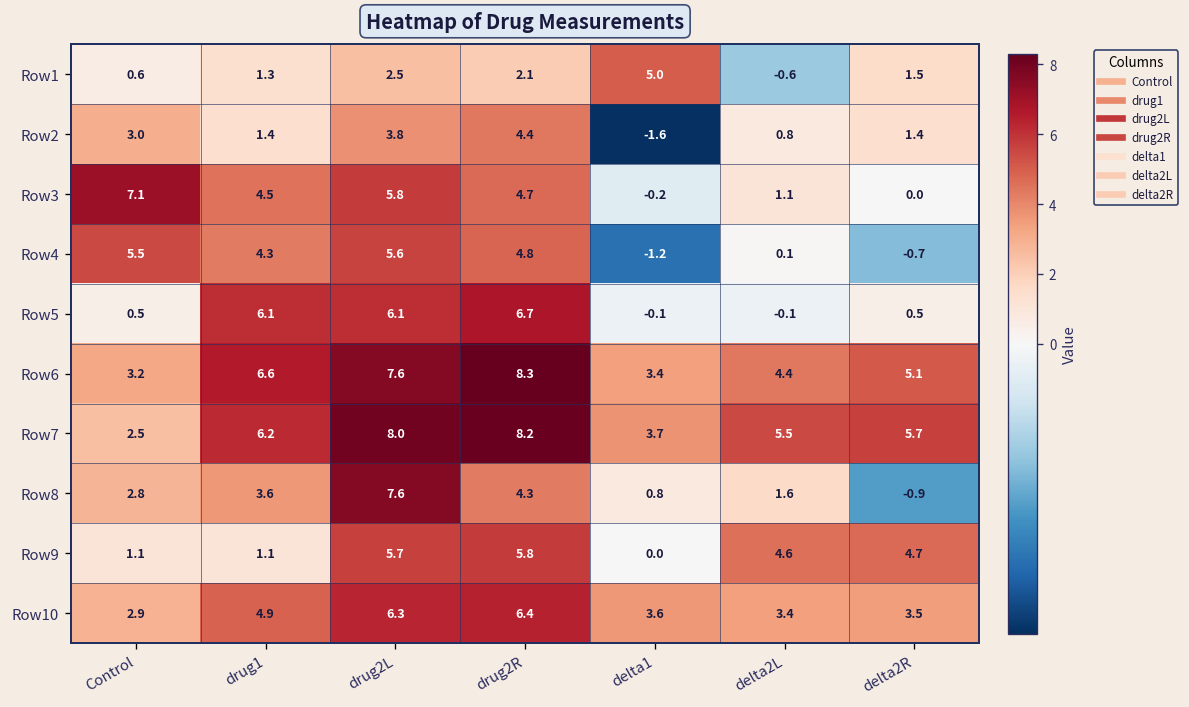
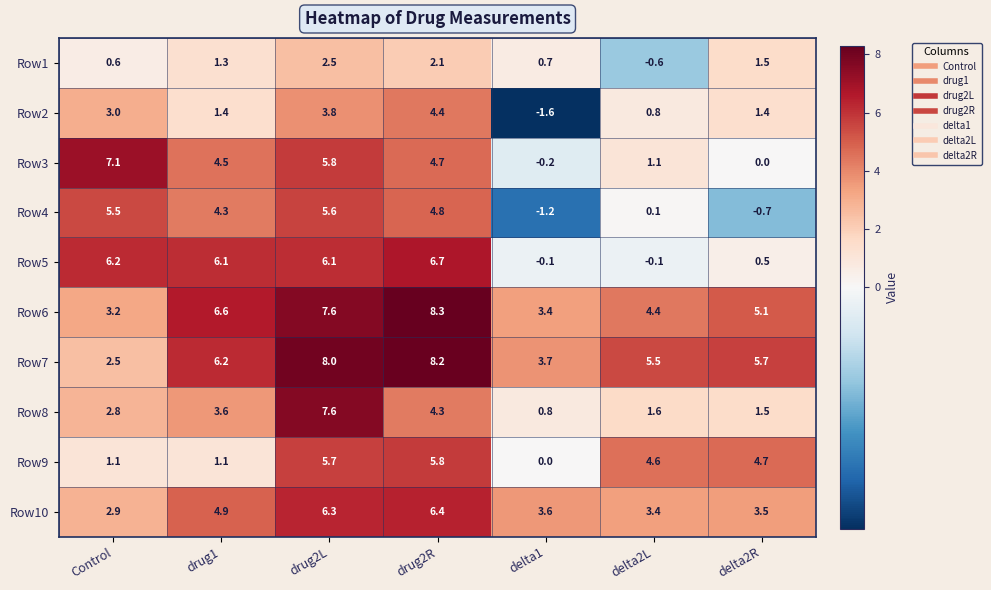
  {
    "Row1": {
      "Control": 0.6,
      "drug1": 1.3,
      "drug2L": 2.5,
      "drug2R": 2.1,
-     "delta1": 5.0,
+     "delta1": 0.7,
      "delta2L": -0.6,
      "delta2R": 1.5
    },
    "Row2": {
      "Control": 3.0,
      "drug1": 1.4,
      "drug2L": 3.8,
      "drug2R": 4.4,
      "delta1": -1.6,
      "delta2L": 0.8,
      "delta2R": 1.4
    },
    "Row3": {
      "Control": 7.1,
      "drug1": 4.5,
      "drug2L": 5.8,
      "drug2R": 4.7,
      "delta1": -0.2,
      "delta2L": 1.1,
      "delta2R": 0.0
    },
    "Row4": {
      "Control": 5.5,
      "drug1": 4.3,
      "drug2L": 5.6,
      "drug2R": 4.8,
      "delta1": -1.2,
      "delta2L": 0.1,
      "delta2R": -0.7
    },
    "Row5": {
-     "Control": 0.5,
+     "Control": 6.2,
      "drug1": 6.1,
      "drug2L": 6.1,
      "drug2R": 6.7,
      "delta1": -0.1,
      "delta2L": -0.1,
      "delta2R": 0.5
    },
    "Row6": {
      "Control": 3.2,
      "drug1": 6.6,
      "drug2L": 7.6,
      "drug2R": 8.3,
      "delta1": 3.4,
      "delta2L": 4.4,
      "delta2R": 5.1
    },
    "Row7": {
      "Control": 2.5,
      "drug1": 6.2,
      "drug2L": 8.0,
      "drug2R": 8.2,
      "delta1": 3.7,
      "delta2L": 5.5,
      "delta2R": 5.7
    },
    "Row8": {
      "Control": 2.8,
      "drug1": 3.6,
      "drug2L": 7.6,
      "drug2R": 4.3,
      "delta1": 0.8,
      "delta2L": 1.6,
-     "delta2R": -0.9
+     "delta2R": 1.5
    },
    "Row9": {
      "Control": 1.1,
      "drug1": 1.1,
      "drug2L": 5.7,
      "drug2R": 5.8,
      "delta1": 0.0,
      "delta2L": 4.6,
      "delta2R": 4.7
    },
    "Row10": {
      "Control": 2.9,
      "drug1": 4.9,
      "drug2L": 6.3,
      "drug2R": 6.4,
      "delta1": 3.6,
      "delta2L": 3.4,
      "delta2R": 3.5
    }
  }
